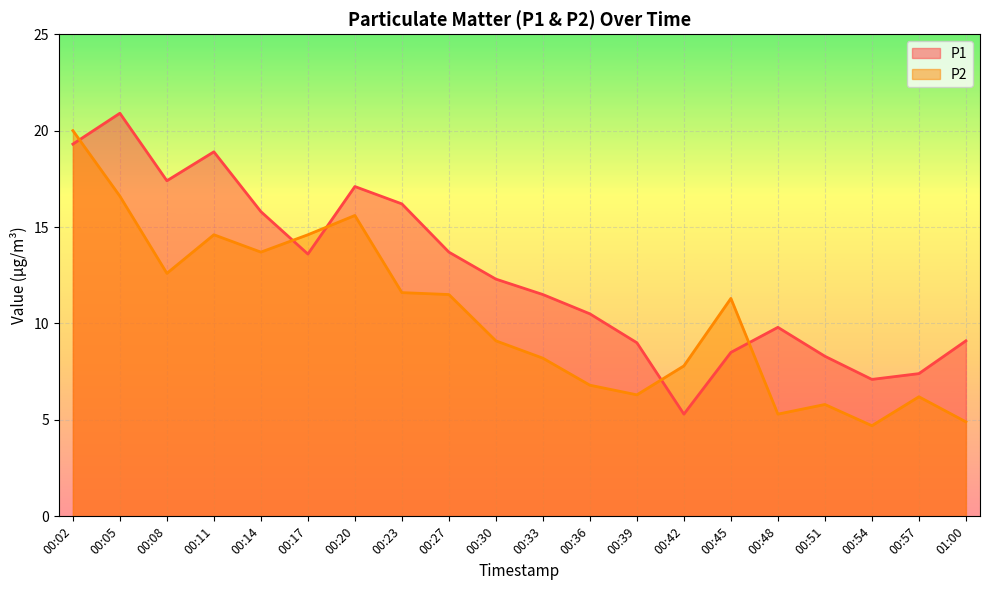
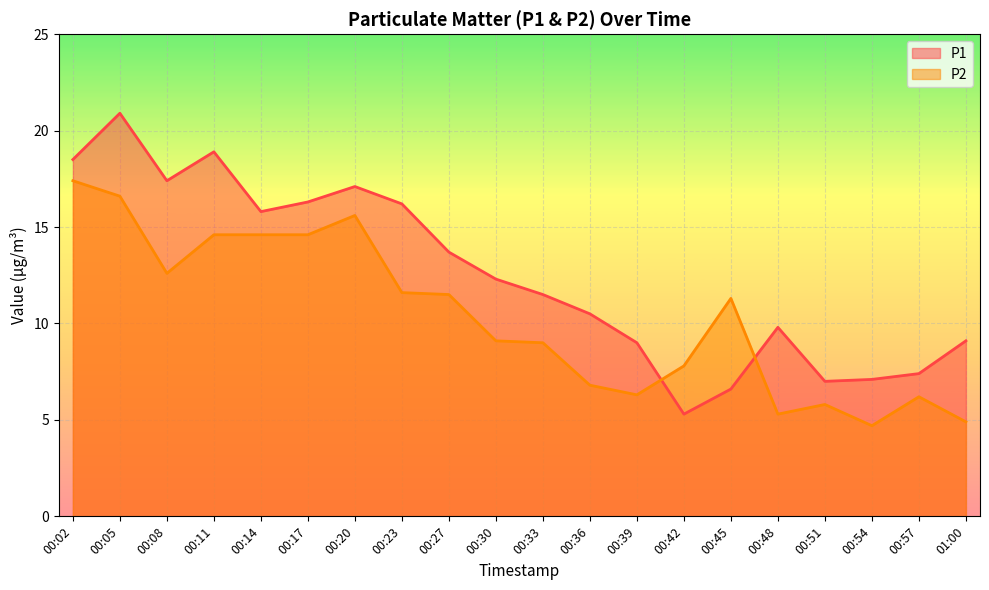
  {
    "P1": {
-     "00:02": 19.3,
+     "00:02": 18.5,
      "00:05": 20.9,
      "00:08": 17.4,
      "00:11": 18.9,
      "00:14": 15.8,
-     "00:17": 13.6,
+     "00:17": 16.3,
      "00:20": 17.1,
      "00:23": 16.2,
      "00:27": 13.7,
      "00:30": 12.3,
      "00:33": 11.5,
      "00:36": 10.5,
      "00:39": 9.0,
      "00:42": 5.3,
-     "00:45": 8.5,
+     "00:45": 6.6,
      "00:48": 9.8,
-     "00:51": 8.3,
+     "00:51": 7.0,
      "00:54": 7.1,
      "00:57": 7.4,
      "01:00": 9.1
    },
    "P2": {
-     "00:02": 20.0,
+     "00:02": 17.4,
      "00:05": 16.6,
      "00:08": 12.6,
      "00:11": 14.6,
-     "00:14": 13.7,
+     "00:14": 14.6,
      "00:17": 14.6,
      "00:20": 15.6,
      "00:23": 11.6,
      "00:27": 11.5,
      "00:30": 9.1,
-     "00:33": 8.2,
+     "00:33": 9.0,
      "00:36": 6.8,
      "00:39": 6.3,
      "00:42": 7.8,
      "00:45": 11.3,
      "00:48": 5.3,
      "00:51": 5.8,
      "00:54": 4.7,
      "00:57": 6.2,
      "01:00": 4.9
    }
  }
